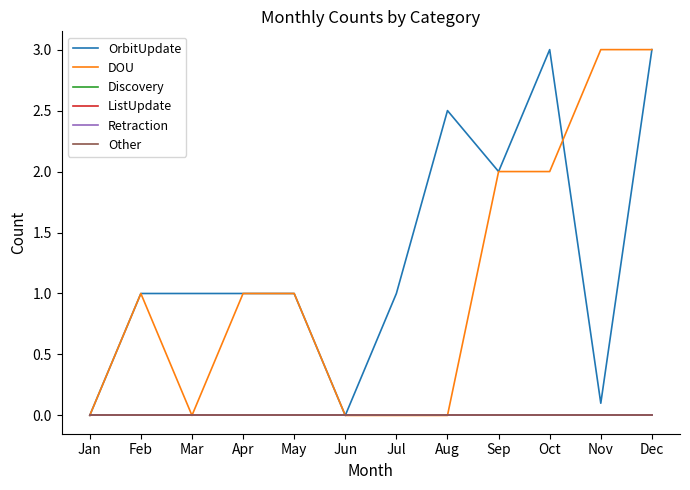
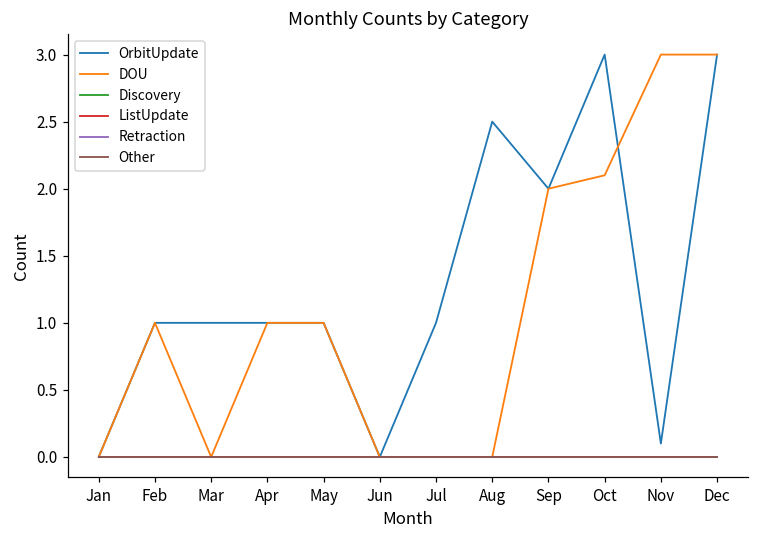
  {
    "OrbitUpdate": {
      "Mar": 1.0,
      "Jul": 1.0,
      "Aug": 2.5,
      "Oct": 3.0,
      "Nov": 0.1
    },
    "DOU": {
-     "Oct": 2.0,
+     "Oct": 2.1,
      "Nov": 3.0
    },
    "Other": {
      "Feb": 0.0,
      "Apr": 0.0,
      "May": 0.0,
      "Sep": 0.0,
      "Oct": 0.0,
      "Nov": 0.0,
      "Dec": 0.0
    }
  }
